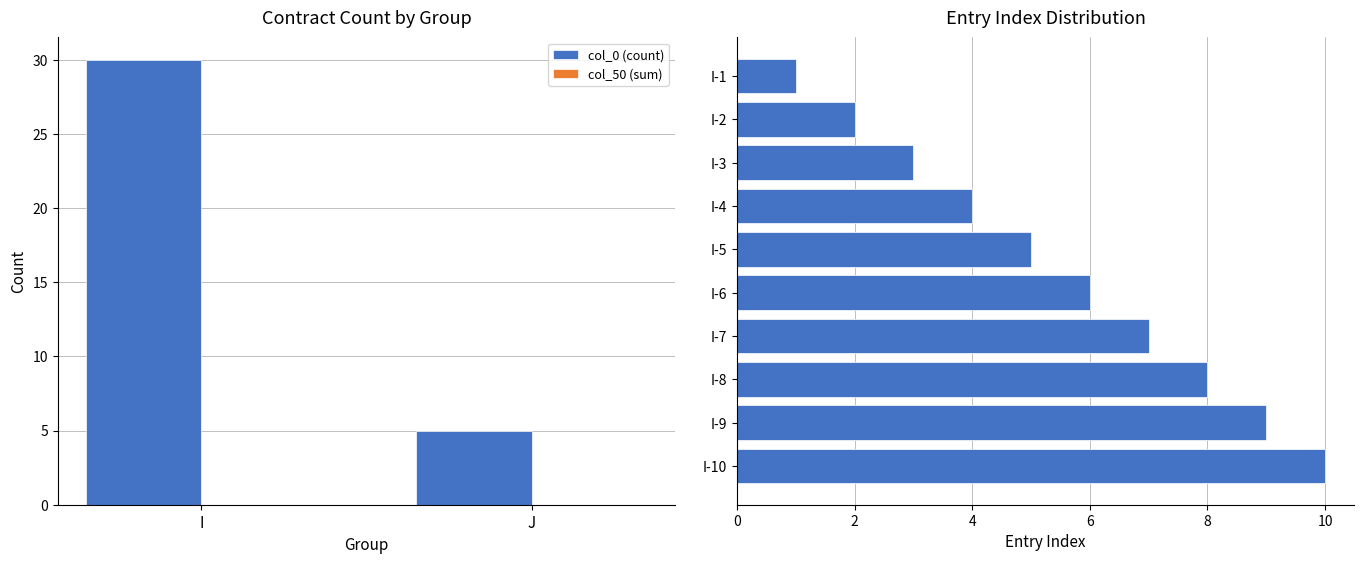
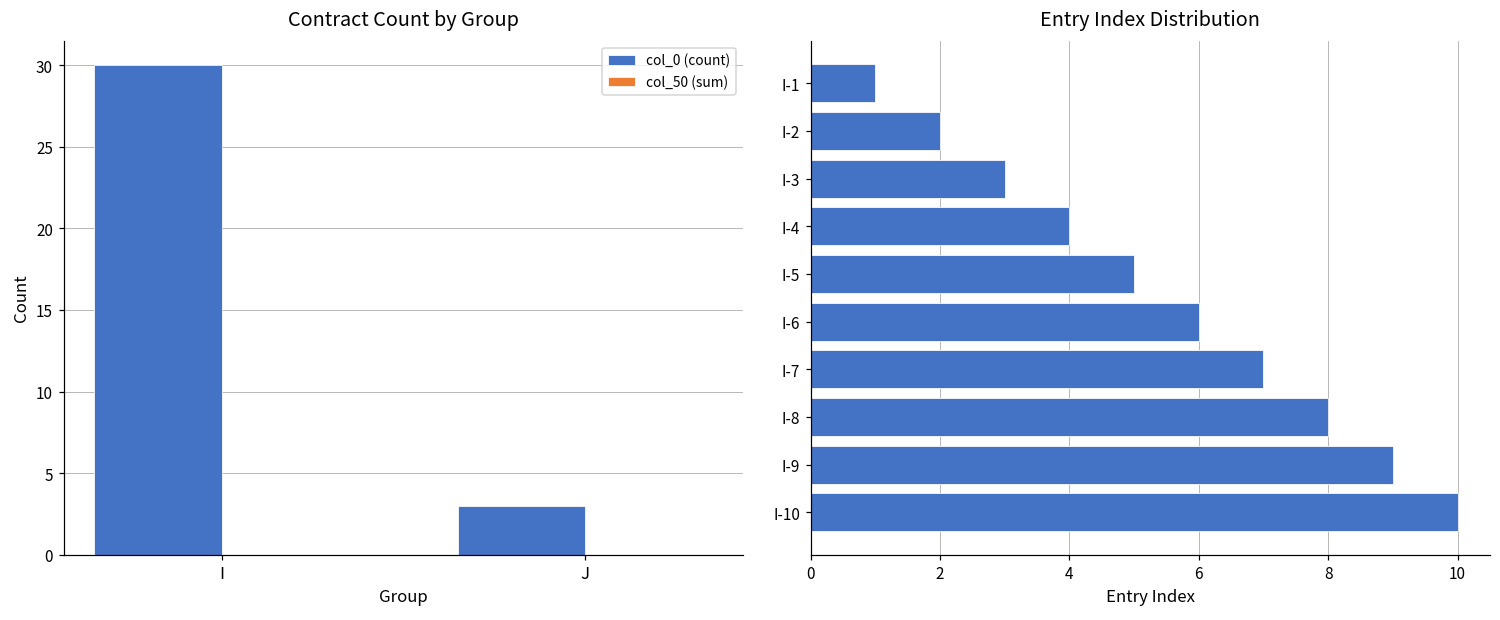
  {
    "Contract Count by Group": {
      "col_0 (count)": {
        "I": 30,
-       "J": 5
+       "J": 3
      },
      "col_50 (sum)": {
        "I": 0,
        "J": 0
      }
    },
    "Entry Index Distribution": {
      "I-1": 1.0,
      "I-2": 2.0,
      "I-3": 3.0,
      "I-4": 4.0,
      "I-5": 5.0,
      "I-6": 6.0,
      "I-7": 7.0,
      "I-8": 8.0,
      "I-9": 9.0,
      "I-10": 10.0
    }
  }
